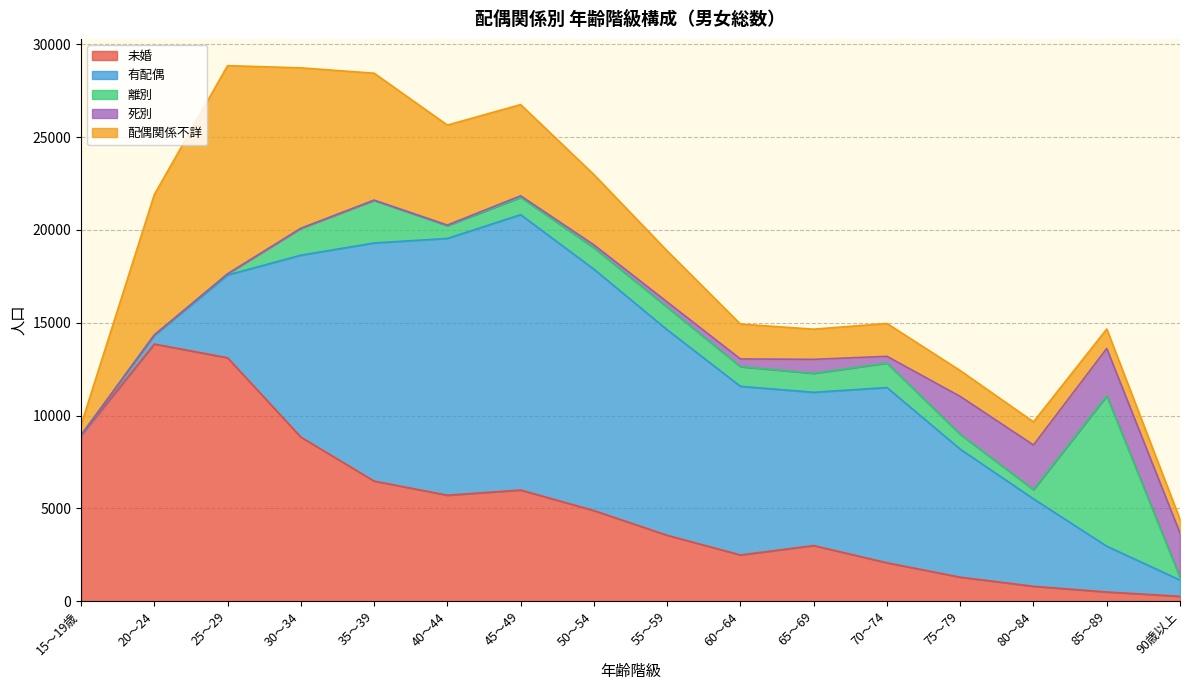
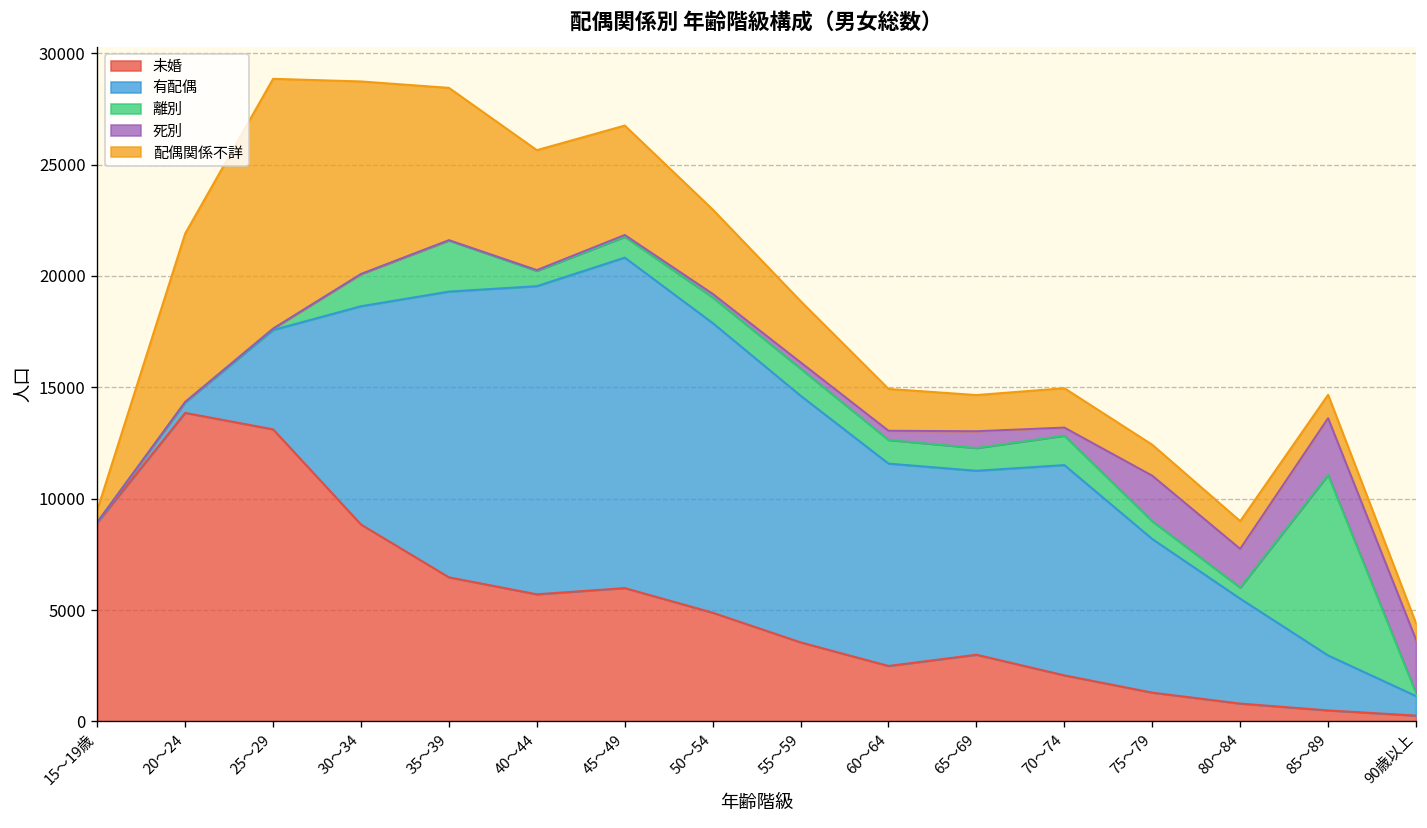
  {
    "未婚": {
      "20～24": 13900,
      "25～29": 13100,
      "30～34": 8800,
      "35～39": 6500,
      "40～44": 5700,
      "45～49": 6000,
      "50～54": 4900,
      "55～59": 3500,
      "60～64": 2500,
      "65～69": 3000,
      "70～74": 2100,
      "75～79": 1300,
      "80～84": 800,
      "85～89": 500,
      "90歳以上": 300
    },
    "有配偶": {
      "30～34": 9800,
      "35～39": 12800,
      "40～44": 13800,
      "45～49": 14800,
      "50～54": 13000,
      "55～59": 11100,
      "60～64": 9100,
      "65～69": 8300,
      "70～74": 9400,
      "75～79": 6900,
      "80～84": 4700,
      "85～89": 2500
    },
    "離別": {
      "50～54": 1200,
      "55～59": 1200,
      "60～64": 1100,
      "65～69": 1000,
      "70～74": 1300,
      "75～79": 800,
      "80～84": 500,
      "85～89": 8100
    },
    "死別": {
      "50～54": 200,
      "55～59": 300,
      "60～64": 400,
      "65～69": 800,
      "70～74": 400,
      "75～79": 2000,
-     "80～84": 2400,
+     "80～84": 1700,
      "85～89": 2600,
      "90歳以上": 2400
    },
    "配偶関係不詳": {
      "15～19歳": 600,
      "20～24": 7600,
      "25～29": 11200,
      "30～34": 8600,
      "35～39": 6800,
      "40～44": 5400,
      "45～49": 4900,
      "50～54": 3800,
      "55～59": 2800,
      "60～64": 1900,
      "65～69": 1600,
      "70～74": 1800,
      "75～79": 1400,
      "80～84": 1200,
      "85～89": 1000,
      "90歳以上": 700
    }
  }
